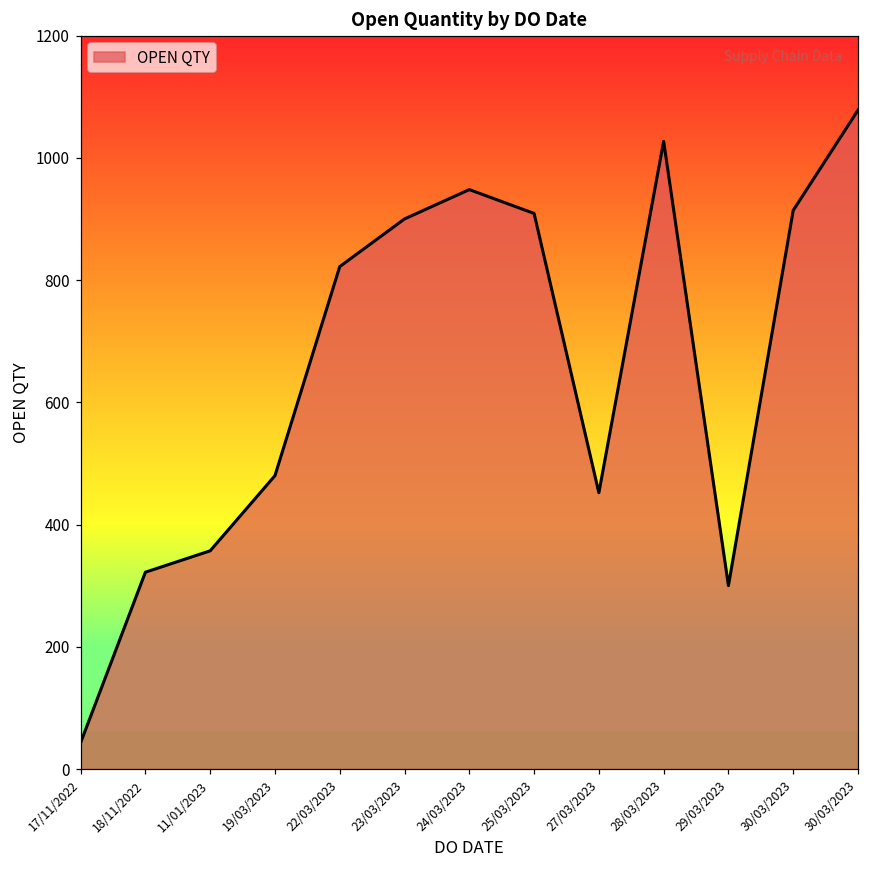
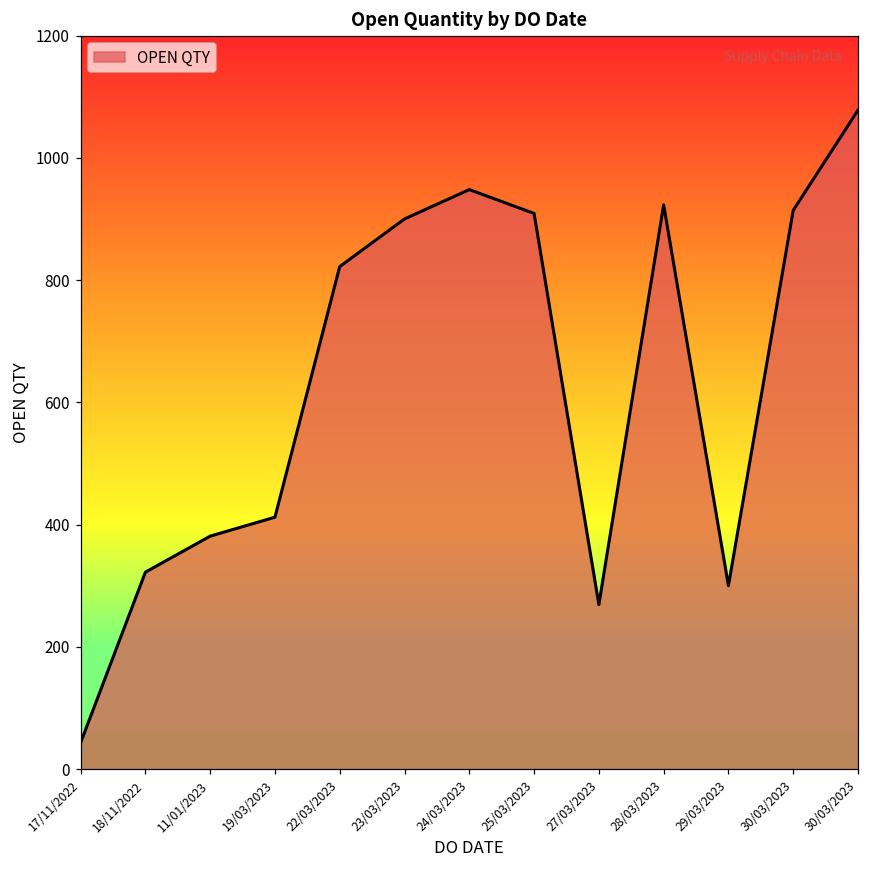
  {
    "18/11/2022": 320,
-   "11/01/2023": 360,
-   "19/03/2023": 480,
+   "11/01/2023": 380,
+   "19/03/2023": 410,
    "22/03/2023": 820,
    "23/03/2023": 900,
    "24/03/2023": 950,
    "25/03/2023": 910,
-   "27/03/2023": 450,
-   "28/03/2023": 1030,
+   "27/03/2023": 270,
+   "28/03/2023": 920,
    "29/03/2023": 300
  }
